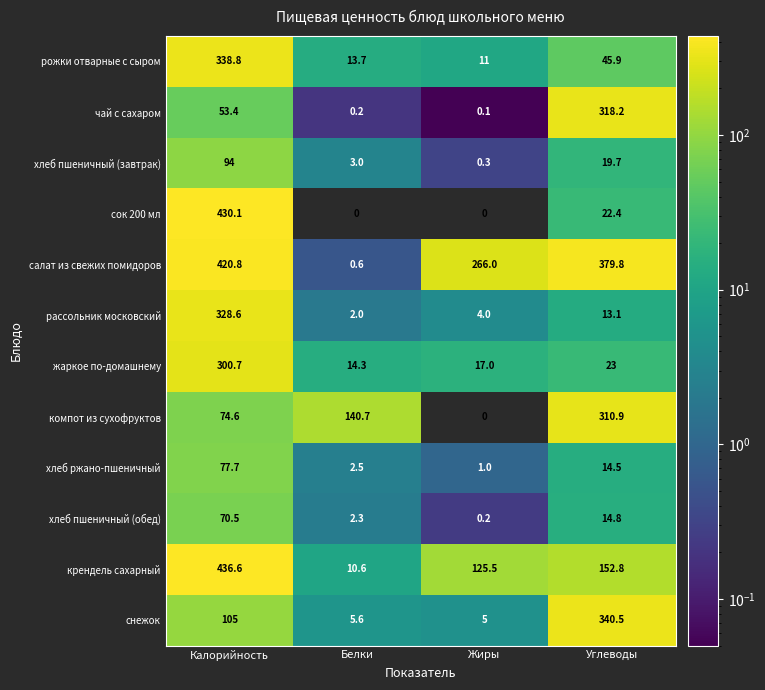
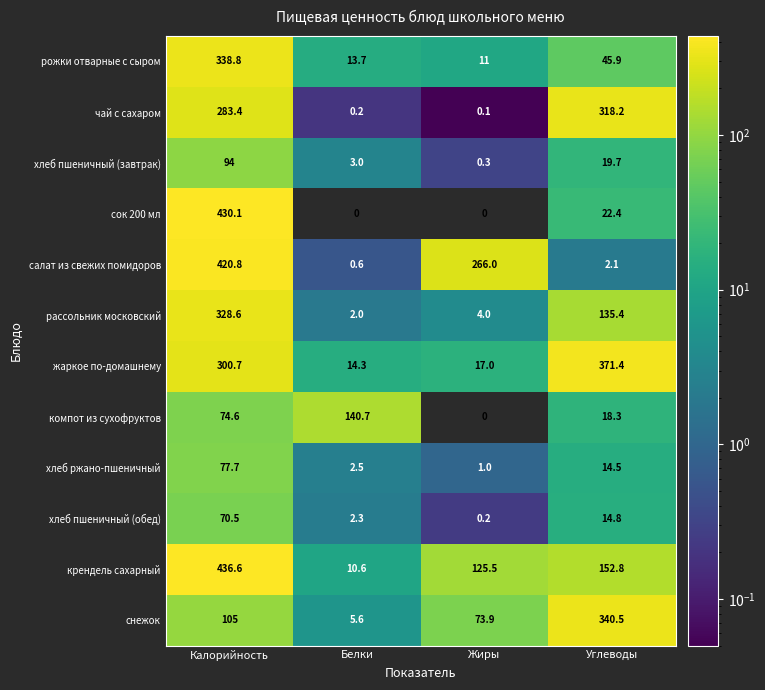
  {
    "рожки отварные с сыром": {
      "Калорийность": 338.8,
      "Белки": 13.7,
      "Жиры": 11,
      "Углеводы": 45.9
    },
    "чай с сахаром": {
-     "Калорийность": 53.4,
+     "Калорийность": 283.4,
      "Белки": 0.2,
      "Жиры": 0.1,
      "Углеводы": 318.2
    },
    "хлеб пшеничный (завтрак)": {
      "Калорийность": 94,
      "Белки": 3.0,
      "Жиры": 0.3,
      "Углеводы": 19.7
    },
    "сок 200 мл": {
      "Калорийность": 430.1,
      "Углеводы": 22.4
    },
    "салат из свежих помидоров": {
      "Калорийность": 420.8,
      "Белки": 0.6,
      "Жиры": 266.0,
-     "Углеводы": 379.8
+     "Углеводы": 2.1
    },
    "рассольник московский": {
      "Калорийность": 328.6,
      "Белки": 2.0,
      "Жиры": 4.0,
-     "Углеводы": 13.1
+     "Углеводы": 135.4
    },
    "жаркое по-домашнему": {
      "Калорийность": 300.7,
      "Белки": 14.3,
      "Жиры": 17.0,
-     "Углеводы": 23
+     "Углеводы": 371.4
    },
    "компот из сухофруктов": {
      "Калорийность": 74.6,
      "Белки": 140.7,
-     "Углеводы": 310.9
+     "Углеводы": 18.3
    },
    "хлеб ржано-пшеничный": {
      "Калорийность": 77.7,
      "Белки": 2.5,
      "Жиры": 1.0,
      "Углеводы": 14.5
    },
    "хлеб пшеничный (обед)": {
      "Калорийность": 70.5,
      "Белки": 2.3,
      "Жиры": 0.2,
      "Углеводы": 14.8
    },
    "крендель сахарный": {
      "Калорийность": 436.6,
      "Белки": 10.6,
      "Жиры": 125.5,
      "Углеводы": 152.8
    },
    "снежок": {
      "Калорийность": 105,
      "Белки": 5.6,
-     "Жиры": 5,
+     "Жиры": 73.9,
      "Углеводы": 340.5
    }
  }
